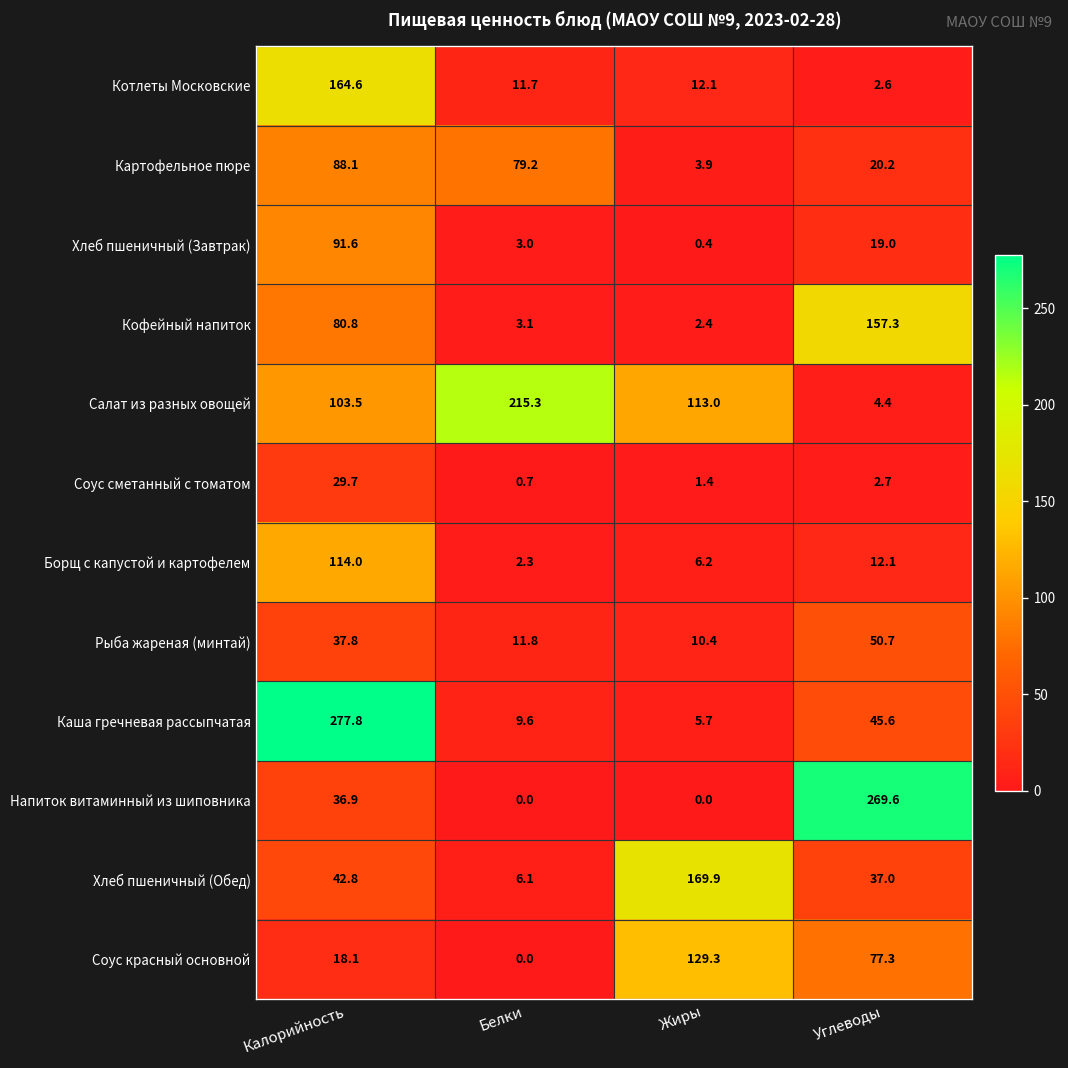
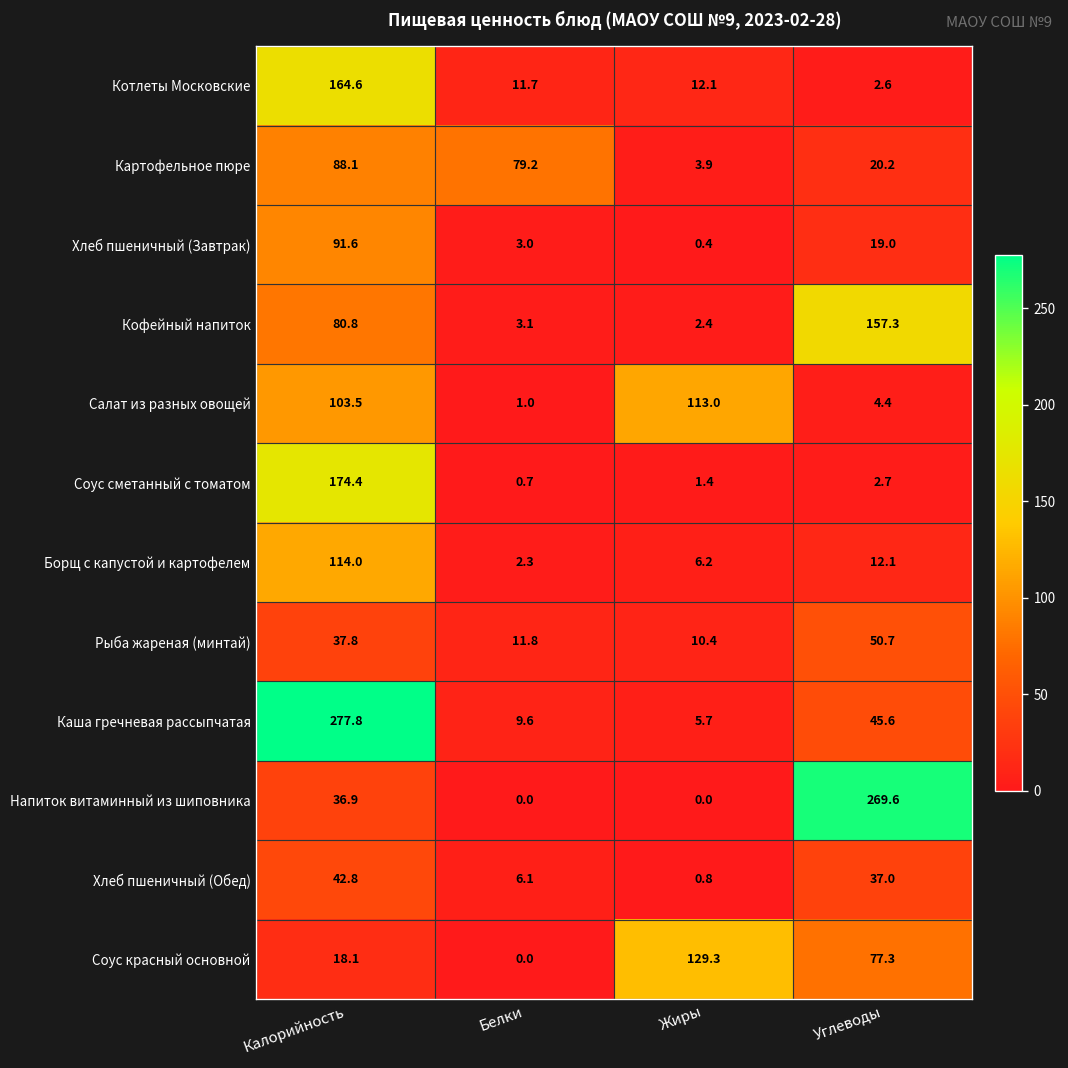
  {
    "Котлеты Московские": {
      "Калорийность": 164.6,
      "Белки": 11.7,
      "Жиры": 12.1,
      "Углеводы": 2.6
    },
    "Картофельное пюре": {
      "Калорийность": 88.1,
      "Белки": 79.2,
      "Жиры": 3.9,
      "Углеводы": 20.2
    },
    "Хлеб пшеничный (Завтрак)": {
      "Калорийность": 91.6,
      "Белки": 3.0,
      "Жиры": 0.4,
      "Углеводы": 19.0
    },
    "Кофейный напиток": {
      "Калорийность": 80.8,
      "Белки": 3.1,
      "Жиры": 2.4,
      "Углеводы": 157.3
    },
    "Салат из разных овощей": {
      "Калорийность": 103.5,
-     "Белки": 215.3,
+     "Белки": 1.0,
      "Жиры": 113.0,
      "Углеводы": 4.4
    },
    "Соус сметанный с томатом": {
-     "Калорийность": 29.7,
+     "Калорийность": 174.4,
      "Белки": 0.7,
      "Жиры": 1.4,
      "Углеводы": 2.7
    },
    "Борщ с капустой и картофелем": {
      "Калорийность": 114.0,
      "Белки": 2.3,
      "Жиры": 6.2,
      "Углеводы": 12.1
    },
    "Рыба жареная (минтай)": {
      "Калорийность": 37.8,
      "Белки": 11.8,
      "Жиры": 10.4,
      "Углеводы": 50.7
    },
    "Каша гречневая рассыпчатая": {
      "Калорийность": 277.8,
      "Белки": 9.6,
      "Жиры": 5.7,
      "Углеводы": 45.6
    },
    "Напиток витаминный из шиповника": {
      "Калорийность": 36.9,
      "Белки": 0.0,
      "Жиры": 0.0,
      "Углеводы": 269.6
    },
    "Хлеб пшеничный (Обед)": {
      "Калорийность": 42.8,
      "Белки": 6.1,
-     "Жиры": 169.9,
+     "Жиры": 0.8,
      "Углеводы": 37.0
    },
    "Соус красный основной": {
      "Калорийность": 18.1,
      "Белки": 0.0,
      "Жиры": 129.3,
      "Углеводы": 77.3
    }
  }
